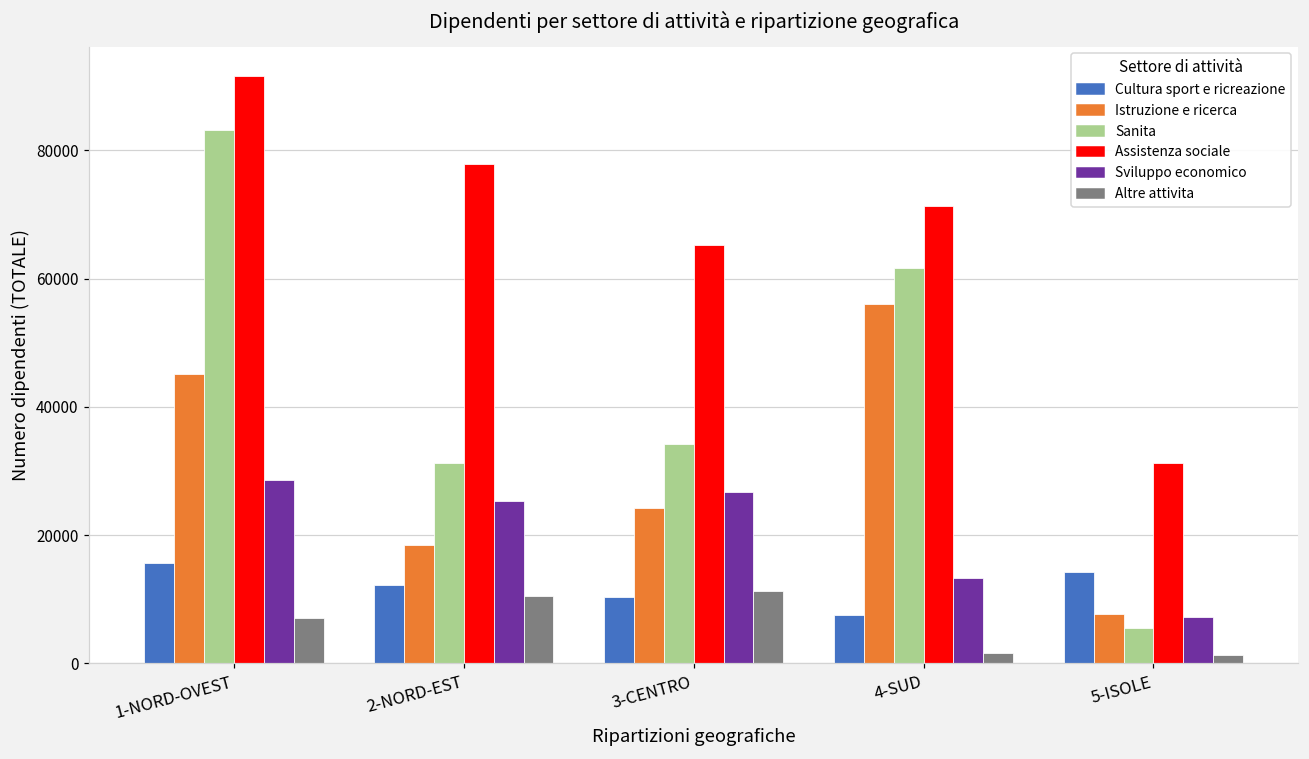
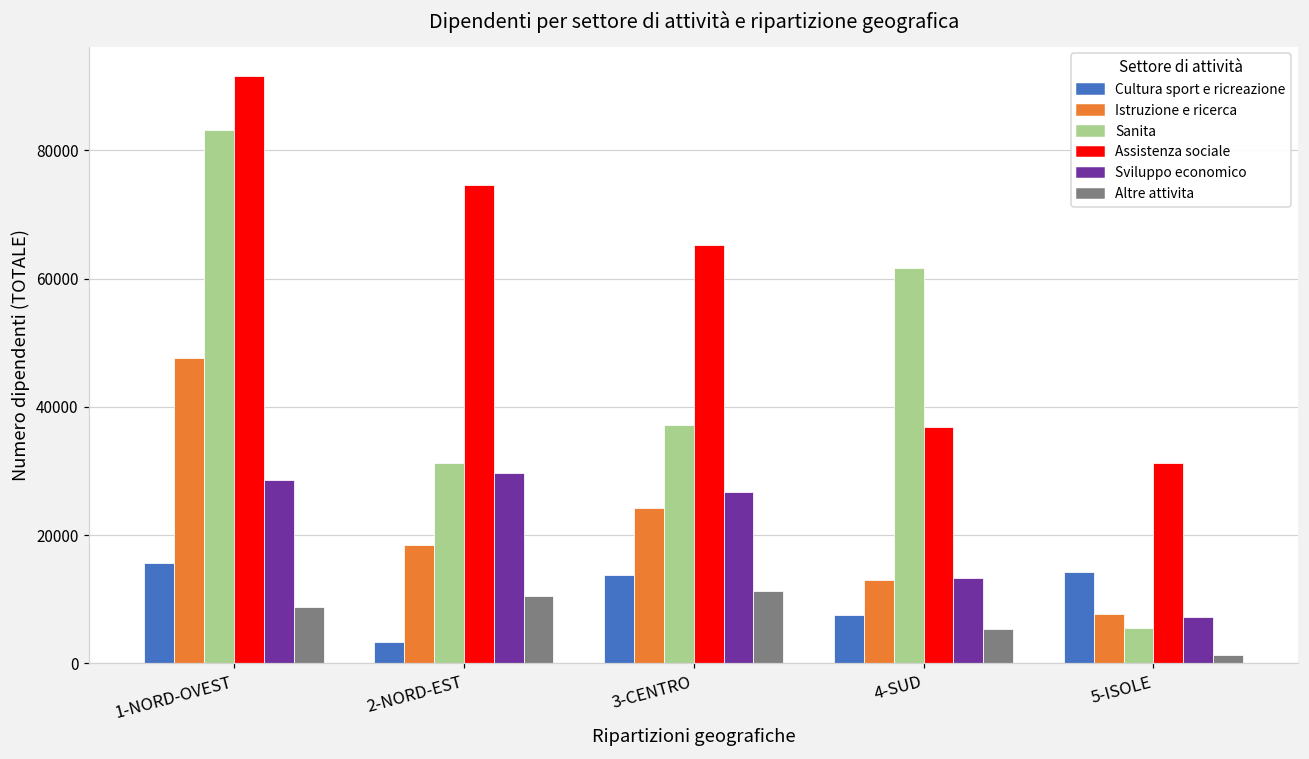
  {
    "Cultura sport e ricreazione": {
      "1-NORD-OVEST": 16000,
-     "2-NORD-EST": 12000,
-     "3-CENTRO": 10000,
+     "2-NORD-EST": 3000,
+     "3-CENTRO": 14000,
      "4-SUD": 8000,
      "5-ISOLE": 14000
    },
    "Istruzione e ricerca": {
-     "1-NORD-OVEST": 45000,
+     "1-NORD-OVEST": 48000,
      "2-NORD-EST": 19000,
      "3-CENTRO": 24000,
-     "4-SUD": 56000,
+     "4-SUD": 13000,
      "5-ISOLE": 8000
    },
    "Sanita": {
      "1-NORD-OVEST": 83000,
      "2-NORD-EST": 31000,
-     "3-CENTRO": 34000,
+     "3-CENTRO": 37000,
      "4-SUD": 62000,
      "5-ISOLE": 5000
    },
    "Assistenza sociale": {
      "1-NORD-OVEST": 92000,
-     "2-NORD-EST": 78000,
+     "2-NORD-EST": 75000,
      "3-CENTRO": 65000,
-     "4-SUD": 71000,
+     "4-SUD": 37000,
      "5-ISOLE": 31000
    },
    "Sviluppo economico": {
      "1-NORD-OVEST": 29000,
-     "2-NORD-EST": 25000,
+     "2-NORD-EST": 30000,
      "3-CENTRO": 27000,
      "4-SUD": 13000,
      "5-ISOLE": 7000
    },
    "Altre attivita": {
-     "1-NORD-OVEST": 7000,
+     "1-NORD-OVEST": 9000,
      "2-NORD-EST": 11000,
      "3-CENTRO": 11000,
-     "4-SUD": 2000,
+     "4-SUD": 5000,
      "5-ISOLE": 1000
    }
  }
